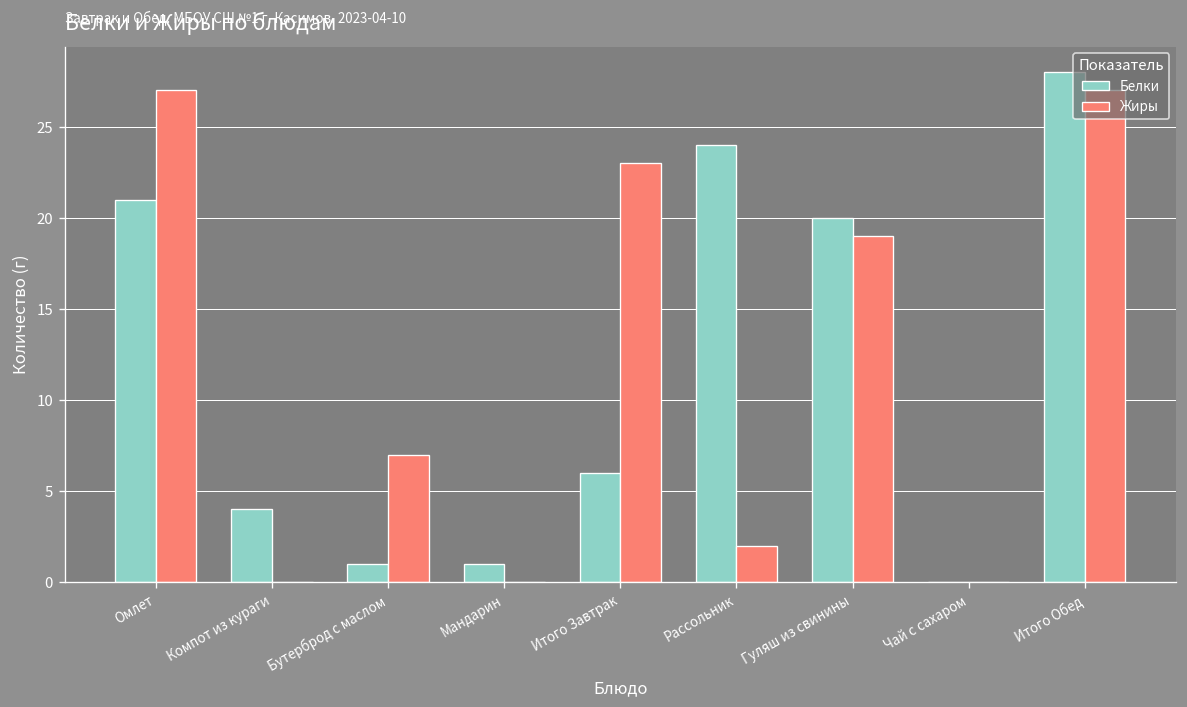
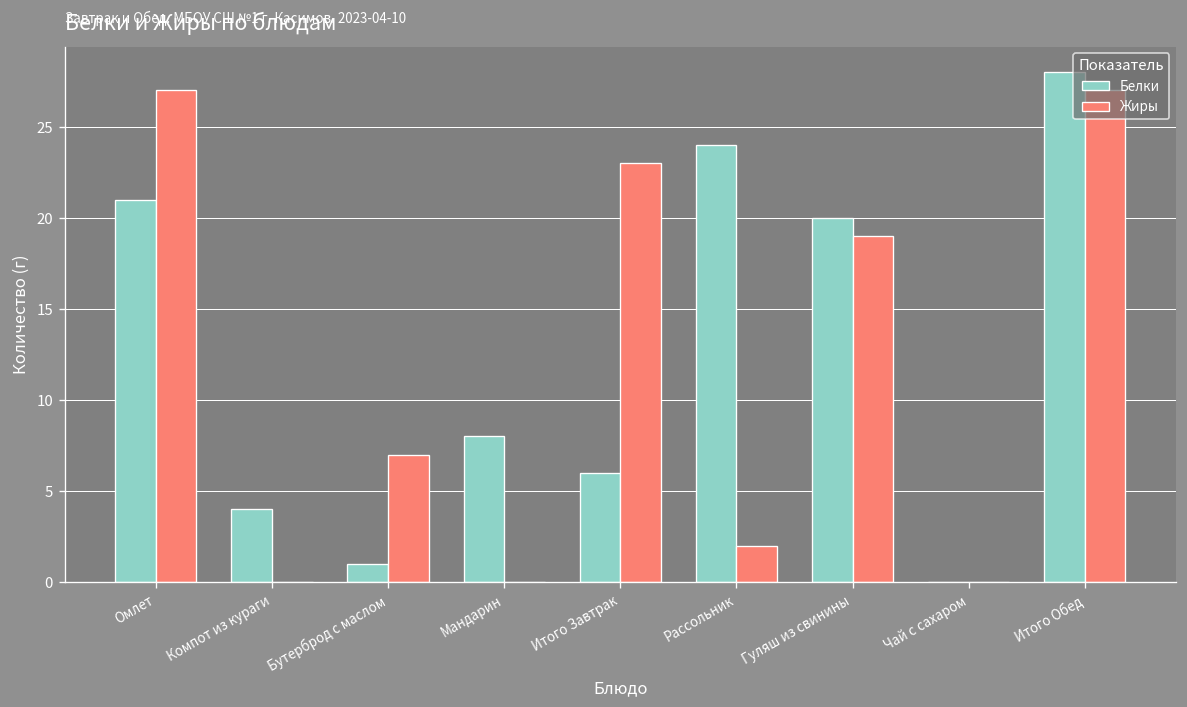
  {
    "Белки": {
      "Омлет": 21,
      "Компот из кураги": 4,
      "Бутерброд с маслом": 1,
-     "Мандарин": 1,
+     "Мандарин": 8,
      "Итого Завтрак": 6,
      "Рассольник": 24,
      "Гуляш из свинины": 20,
      "Чай с сахаром": 0,
      "Итого Обед": 28
    },
    "Жиры": {
      "Омлет": 27,
      "Компот из кураги": 0,
      "Бутерброд с маслом": 7,
      "Мандарин": 0,
      "Итого Завтрак": 23,
      "Рассольник": 2,
      "Гуляш из свинины": 19,
      "Чай с сахаром": 0
    }
  }
